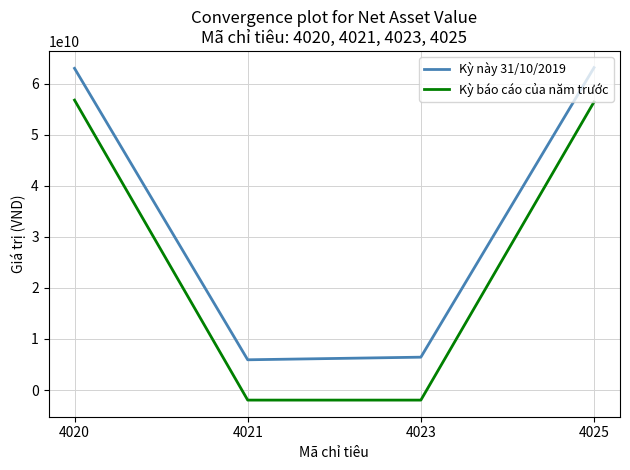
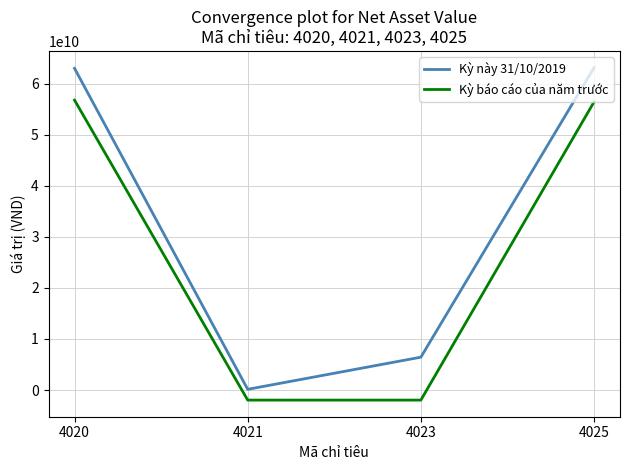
  {
    "Kỳ này 31/10/2019": {
      "4020": 63000000000,
-     "4021": 6000000000,
+     "4021": 0,
      "4023": 6000000000
    },
    "Kỳ báo cáo của năm trước": {
      "4020": 57000000000,
      "4021": -2000000000,
      "4023": -2000000000,
      "4025": 56000000000
    }
  }
